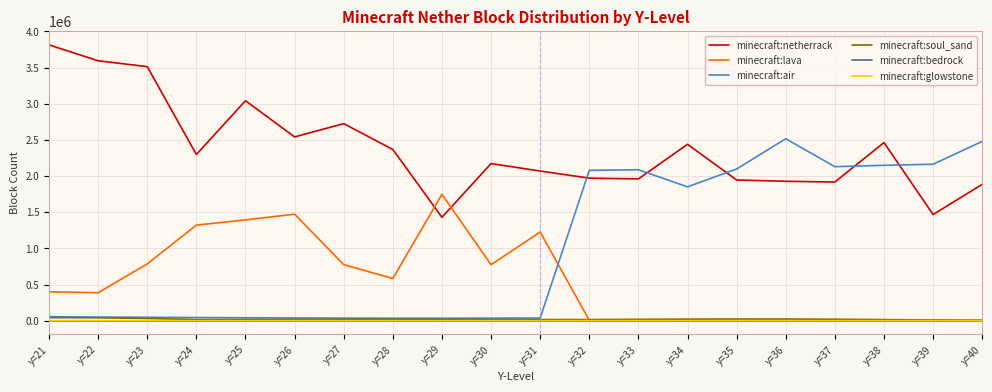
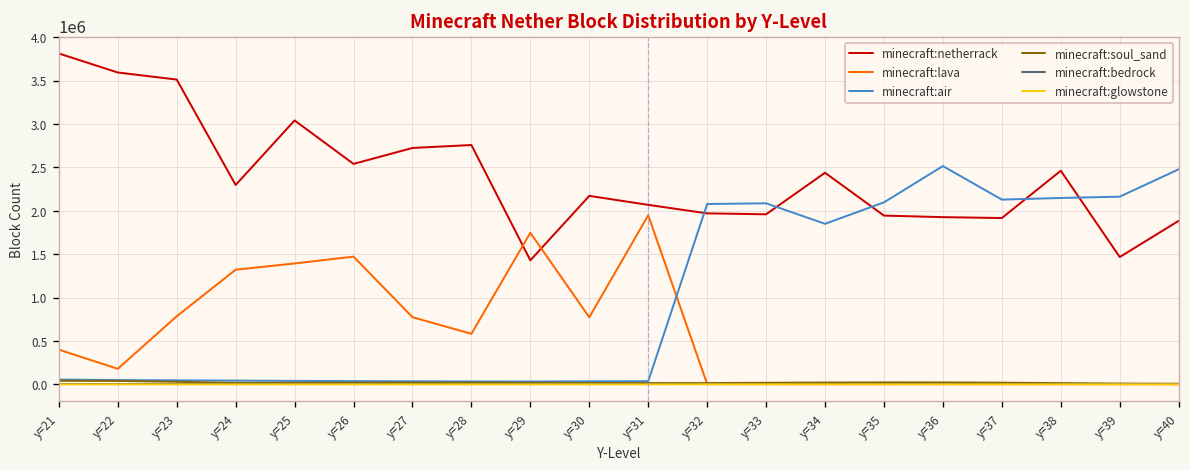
  {
    "minecraft:netherrack": {
      "y=21": 3800000,
      "y=22": 3600000,
      "y=23": 3500000,
      "y=24": 2300000,
      "y=25": 3000000,
      "y=26": 2500000,
      "y=27": 2700000,
-     "y=28": 2400000,
+     "y=28": 2800000,
      "y=29": 1400000,
      "y=30": 2200000,
      "y=31": 2100000,
      "y=32": 2000000,
      "y=33": 2000000,
      "y=34": 2400000,
      "y=35": 1900000,
      "y=36": 1900000,
      "y=37": 1900000,
      "y=38": 2500000,
      "y=39": 1500000,
      "y=40": 1900000
    },
    "minecraft:lava": {
      "y=21": 400000,
-     "y=22": 400000,
+     "y=22": 200000,
      "y=23": 800000,
      "y=24": 1300000,
      "y=25": 1400000,
      "y=26": 1500000,
      "y=27": 800000,
      "y=28": 600000,
      "y=29": 1700000,
      "y=30": 800000,
-     "y=31": 1200000
+     "y=31": 1900000
    },
    "minecraft:air": {
      "y=32": 2100000,
      "y=33": 2100000,
      "y=34": 1900000,
      "y=35": 2100000,
      "y=36": 2500000,
      "y=37": 2100000,
      "y=38": 2100000,
      "y=39": 2200000,
      "y=40": 2500000
    },
    "minecraft:glowstone": {
      "y=21": 0,
      "y=22": 0
    }
  }
